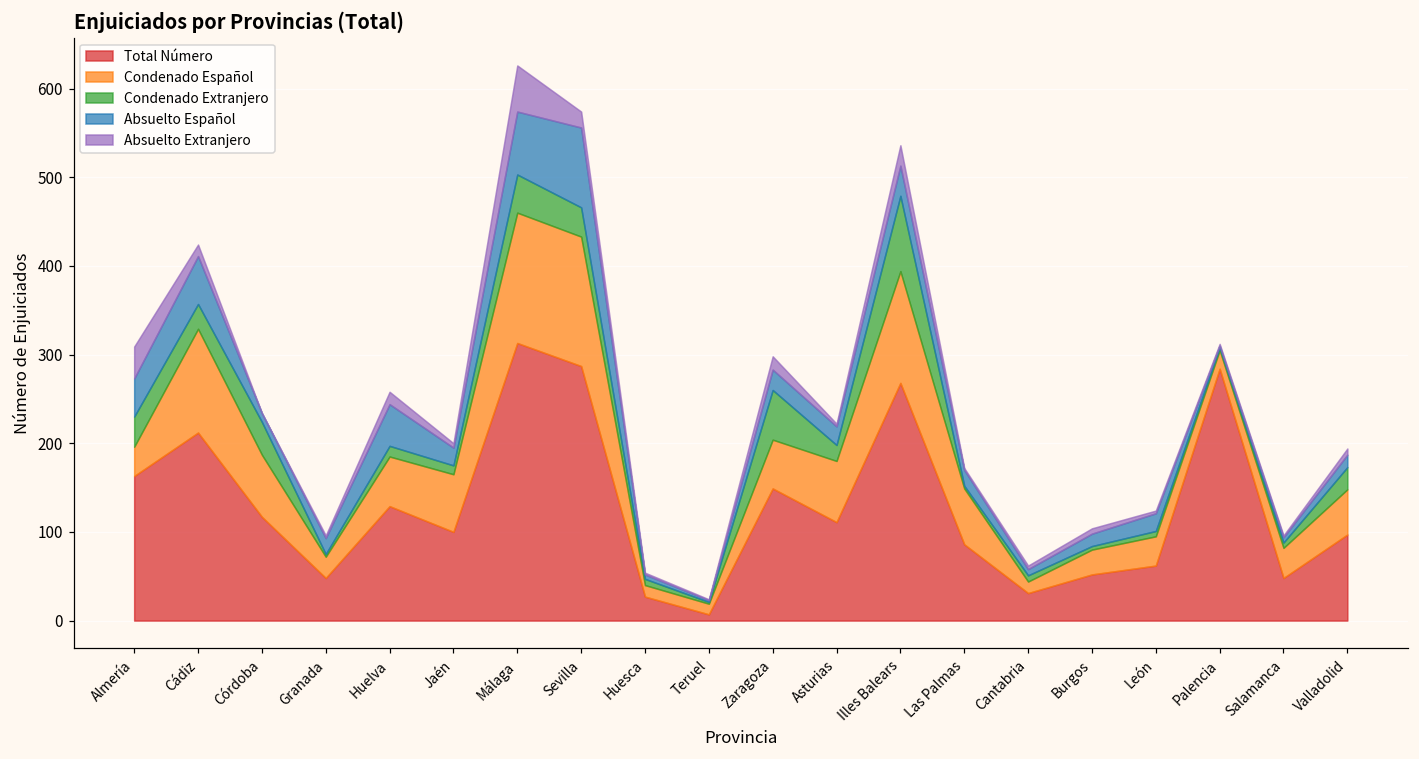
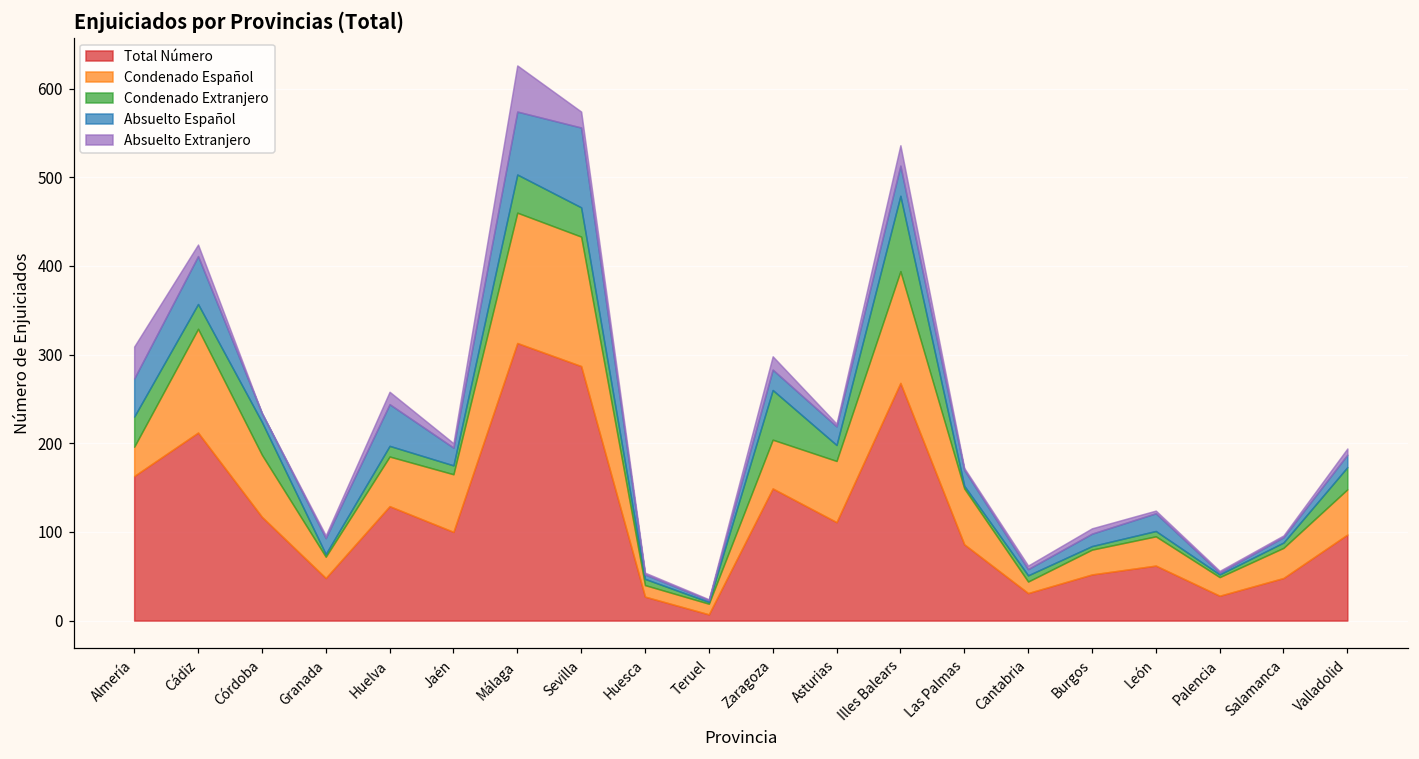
  {
    "Total Número": {
      "Almería": 160,
      "Cádiz": 210,
      "Córdoba": 120,
      "Granada": 50,
      "Huelva": 130,
      "Jaén": 100,
      "Málaga": 310,
      "Sevilla": 290,
      "Huesca": 30,
      "Teruel": 10,
      "Zaragoza": 150,
      "Asturias": 110,
      "Illes Balears": 270,
      "Las Palmas": 90,
      "Cantabria": 30,
      "Burgos": 50,
      "León": 60,
-     "Palencia": 280,
+     "Palencia": 30,
      "Salamanca": 50,
      "Valladolid": 100
    },
    "Condenado Español": {
      "Almería": 30,
      "Cádiz": 120,
      "Córdoba": 70,
      "Huelva": 60,
      "Jaén": 70,
      "Málaga": 150,
      "Sevilla": 150,
      "Huesca": 10,
      "Zaragoza": 60,
      "Asturias": 70,
      "Illes Balears": 130,
      "Cantabria": 10,
      "Burgos": 30,
      "León": 30,
      "Salamanca": 30,
      "Valladolid": 50
    },
    "Condenado Extranjero": {
      "Almería": 30,
      "Cádiz": 30,
      "Córdoba": 40,
      "Huelva": 10,
      "Jaén": 10,
      "Málaga": 40,
      "Sevilla": 30,
      "Huesca": 10,
      "Zaragoza": 60,
      "Asturias": 20,
      "Illes Balears": 90,
      "Cantabria": 10,
      "Burgos": 0,
      "León": 10,
      "Salamanca": 10,
      "Valladolid": 30
    },
    "Absuelto Español": {
      "Almería": 40,
      "Cádiz": 50,
      "Huelva": 50,
      "Jaén": 20,
      "Málaga": 70,
      "Sevilla": 90,
      "Zaragoza": 20,
      "Illes Balears": 30,
      "Cantabria": 10,
      "Burgos": 10,
      "Valladolid": 10
    },
    "Absuelto Extranjero": {
      "Almería": 40,
      "Cádiz": 10,
      "Huelva": 10,
      "Jaén": 10,
      "Málaga": 50,
      "Sevilla": 20,
      "Zaragoza": 20,
      "Illes Balears": 20,
      "Cantabria": 0,
      "Burgos": 10,
      "Valladolid": 10
    }
  }
